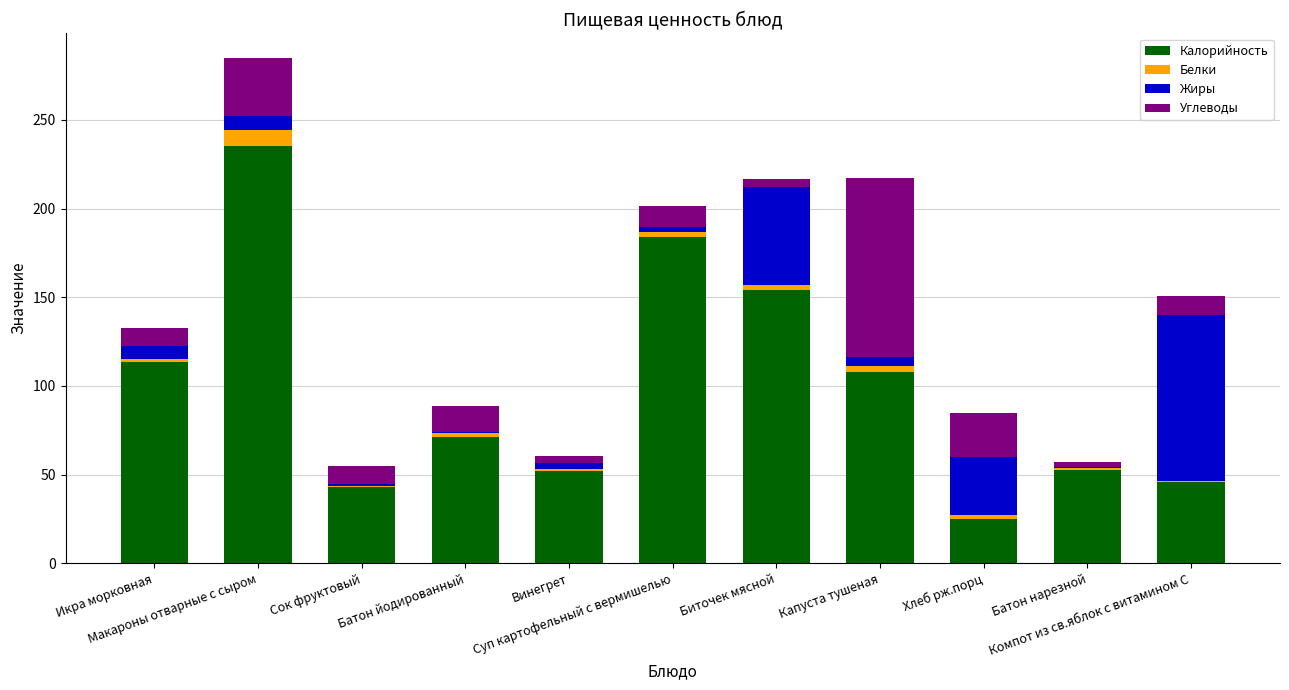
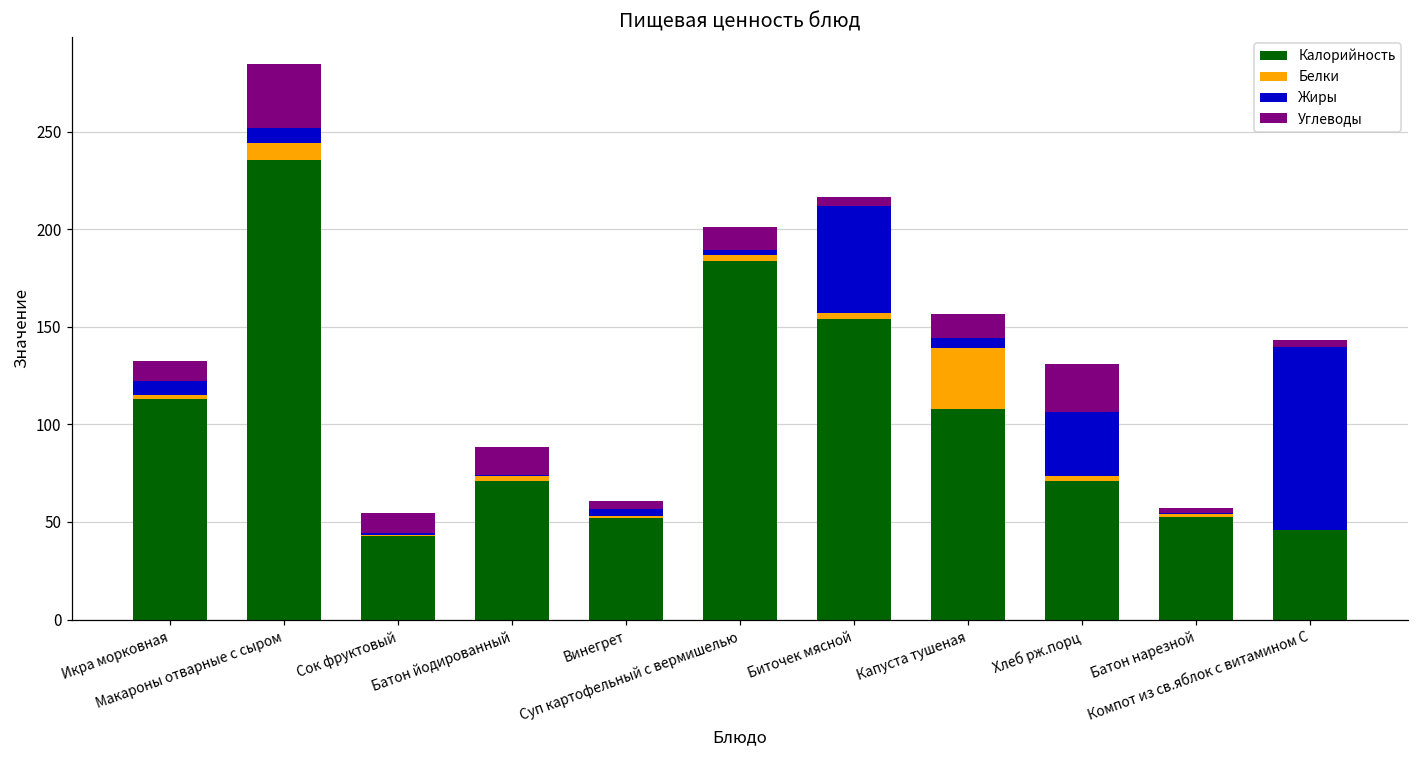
  {
    "Калорийность": {
      "Икра морковная": 113,
      "Макароны отварные с сыром": 235,
      "Сок фруктовый": 43,
      "Батон йодированный": 71,
      "Винегрет": 52,
      "Суп картофельный с вермишелью": 184,
      "Биточек мясной": 154,
      "Капуста тушеная": 108,
-     "Хлеб рж.порц": 25,
+     "Хлеб рж.порц": 71,
      "Батон нарезной": 52,
      "Компот из св.яблок с витамином С": 46
    },
    "Белки": {
      "Икра морковная": 2,
      "Макароны отварные с сыром": 9,
      "Батон йодированный": 2,
      "Суп картофельный с вермишелью": 3,
      "Биточек мясной": 3,
-     "Капуста тушеная": 3,
+     "Капуста тушеная": 31,
      "Хлеб рж.порц": 2,
      "Батон нарезной": 2
    },
    "Жиры": {
      "Икра морковная": 7,
      "Макароны отварные с сыром": 8,
      "Винегрет": 4,
      "Суп картофельный с вермишелью": 3,
      "Биточек мясной": 55,
      "Капуста тушеная": 5,
      "Хлеб рж.порц": 33,
      "Компот из св.яблок с витамином С": 94
    },
    "Углеводы": {
      "Икра морковная": 10,
      "Макароны отварные с сыром": 32,
      "Сок фруктовый": 10,
      "Батон йодированный": 15,
      "Винегрет": 4,
      "Суп картофельный с вермишелью": 12,
      "Биточек мясной": 5,
-     "Капуста тушеная": 101,
+     "Капуста тушеная": 12,
      "Хлеб рж.порц": 25,
      "Батон нарезной": 3,
-     "Компот из св.яблок с витамином С": 11
+     "Компот из св.яблок с витамином С": 3
    }
  }
